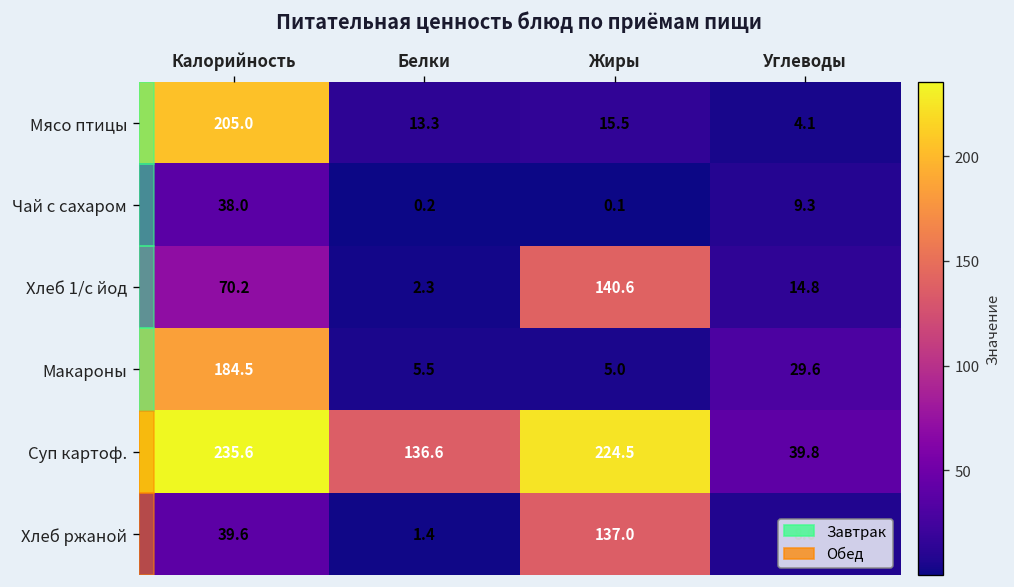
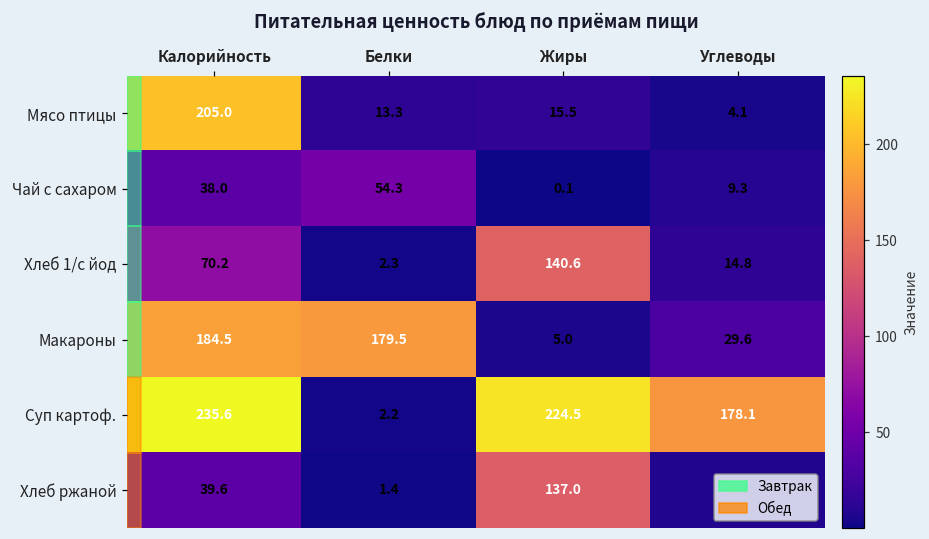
  {
    "Мясо птицы": {
      "Калорийность": 205.0,
      "Белки": 13.3,
      "Жиры": 15.5,
      "Углеводы": 4.1
    },
    "Чай с сахаром": {
      "Калорийность": 38.0,
-     "Белки": 0.2,
+     "Белки": 54.3,
      "Жиры": 0.1,
      "Углеводы": 9.3
    },
    "Хлеб 1/с йод": {
      "Калорийность": 70.2,
      "Белки": 2.3,
      "Жиры": 140.6,
      "Углеводы": 14.8
    },
    "Макароны": {
      "Калорийность": 184.5,
-     "Белки": 5.5,
+     "Белки": 179.5,
      "Жиры": 5.0,
      "Углеводы": 29.6
    },
    "Суп картоф.": {
      "Калорийность": 235.6,
-     "Белки": 136.6,
+     "Белки": 2.2,
      "Жиры": 224.5,
-     "Углеводы": 39.8
+     "Углеводы": 178.1
    },
    "Хлеб ржаной": {
      "Калорийность": 39.6,
      "Белки": 1.4,
      "Жиры": 137.0
    }
  }
